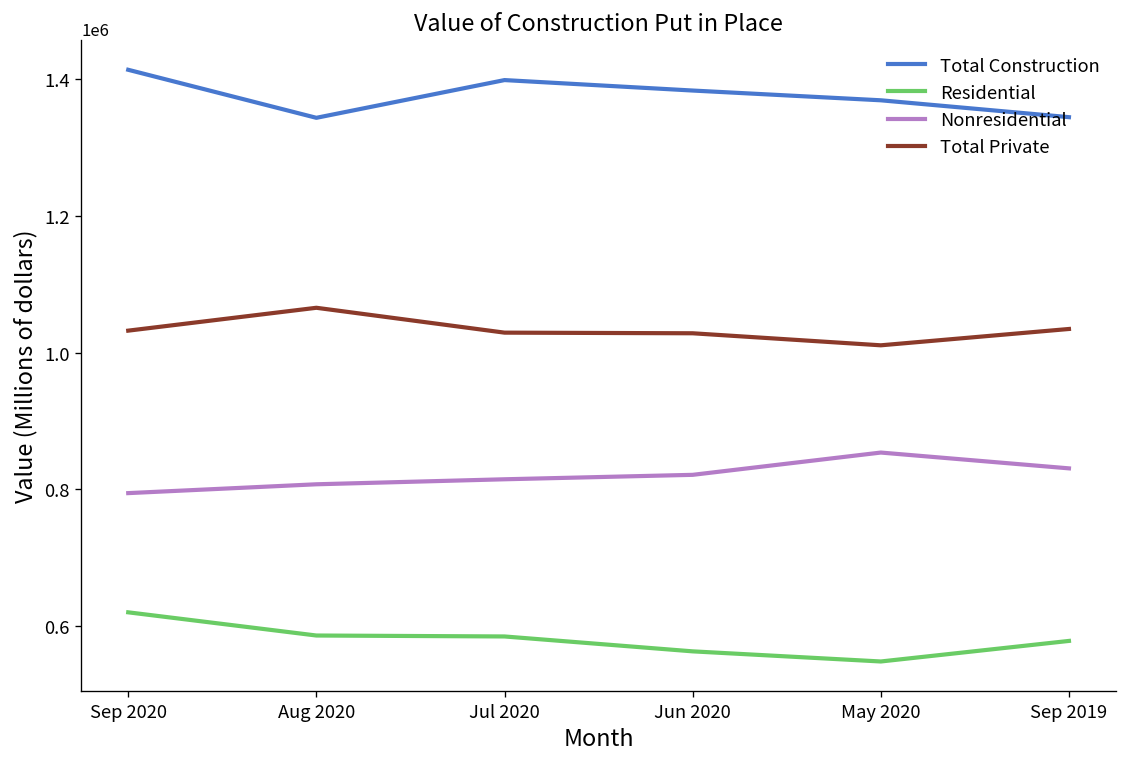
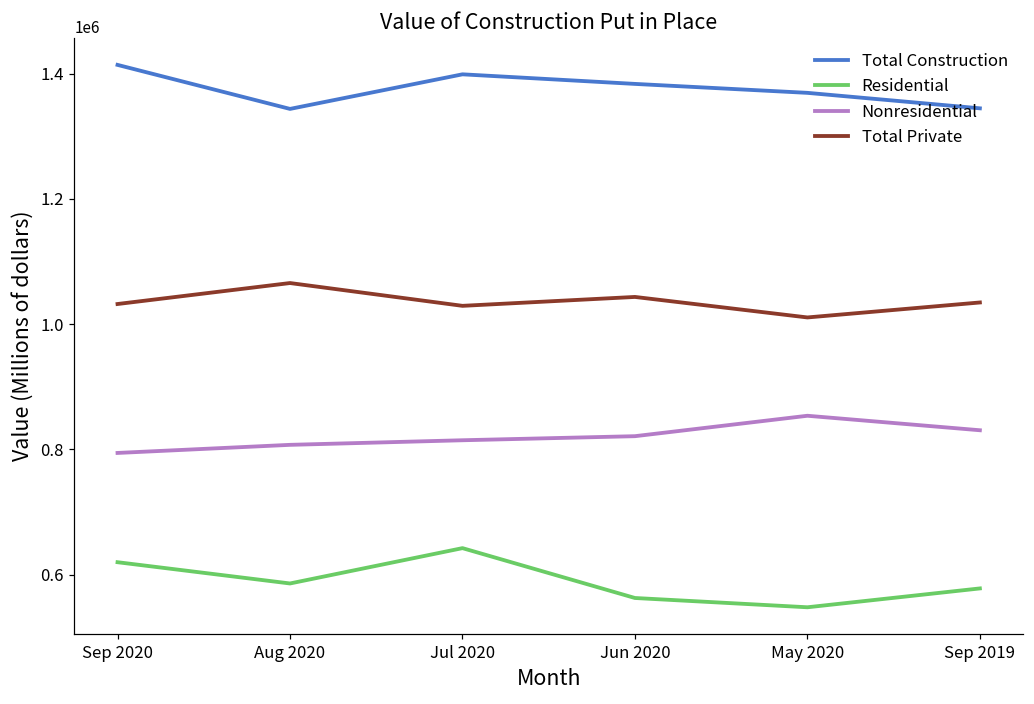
  {
    "Total Construction": {
      "Sep 2020": 1410000,
      "Aug 2020": 1340000,
      "Jul 2020": 1400000,
      "Jun 2020": 1380000,
      "May 2020": 1370000,
      "Sep 2019": 1340000
    },
    "Residential": {
      "Sep 2020": 620000,
      "Aug 2020": 590000,
-     "Jul 2020": 580000,
+     "Jul 2020": 640000,
      "Jun 2020": 560000,
      "May 2020": 550000,
      "Sep 2019": 580000
    },
    "Nonresidential": {
      "Sep 2020": 790000,
      "Aug 2020": 810000,
      "Jul 2020": 810000,
      "Jun 2020": 820000,
      "May 2020": 850000,
      "Sep 2019": 830000
    },
    "Total Private": {
      "Sep 2020": 1030000,
      "Aug 2020": 1070000,
      "Jul 2020": 1030000,
-     "Jun 2020": 1030000,
+     "Jun 2020": 1040000,
      "May 2020": 1010000,
      "Sep 2019": 1030000
    }
  }
